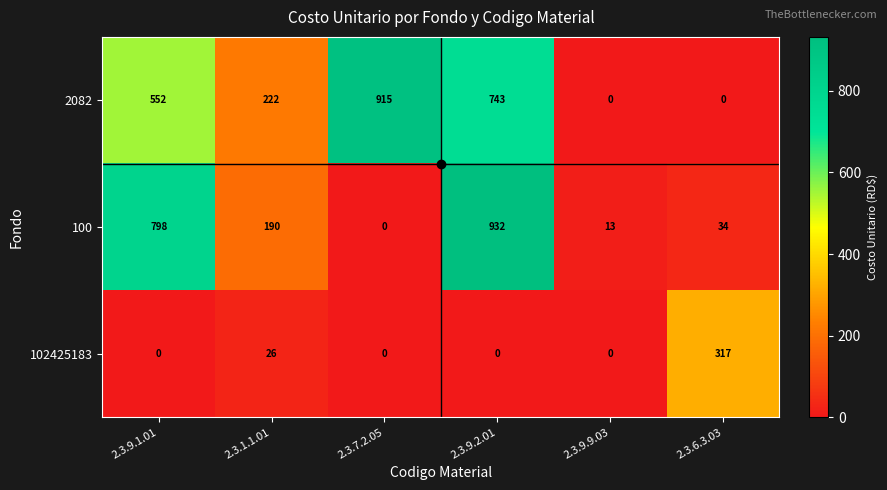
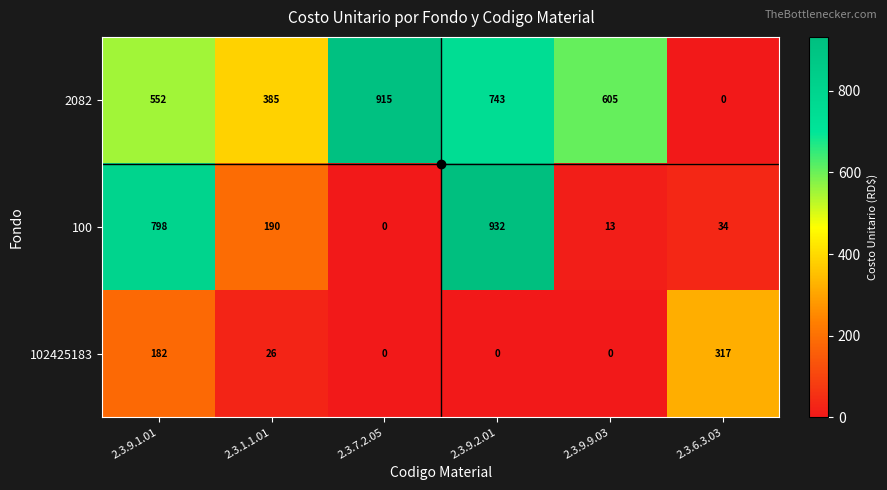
  {
    "2082": {
      "2.3.9.1.01": 552,
-     "2.3.1.1.01": 222,
+     "2.3.1.1.01": 385,
      "2.3.7.2.05": 915,
      "2.3.9.2.01": 743,
-     "2.3.9.9.03": 0,
+     "2.3.9.9.03": 605,
      "2.3.6.3.03": 0
    },
    "100": {
      "2.3.9.1.01": 798,
      "2.3.1.1.01": 190,
      "2.3.7.2.05": 0,
      "2.3.9.2.01": 932,
      "2.3.9.9.03": 13,
      "2.3.6.3.03": 34
    },
    "102425183": {
-     "2.3.9.1.01": 0,
+     "2.3.9.1.01": 182,
      "2.3.1.1.01": 26,
      "2.3.7.2.05": 0,
      "2.3.9.2.01": 0,
      "2.3.9.9.03": 0,
      "2.3.6.3.03": 317
    }
  }
